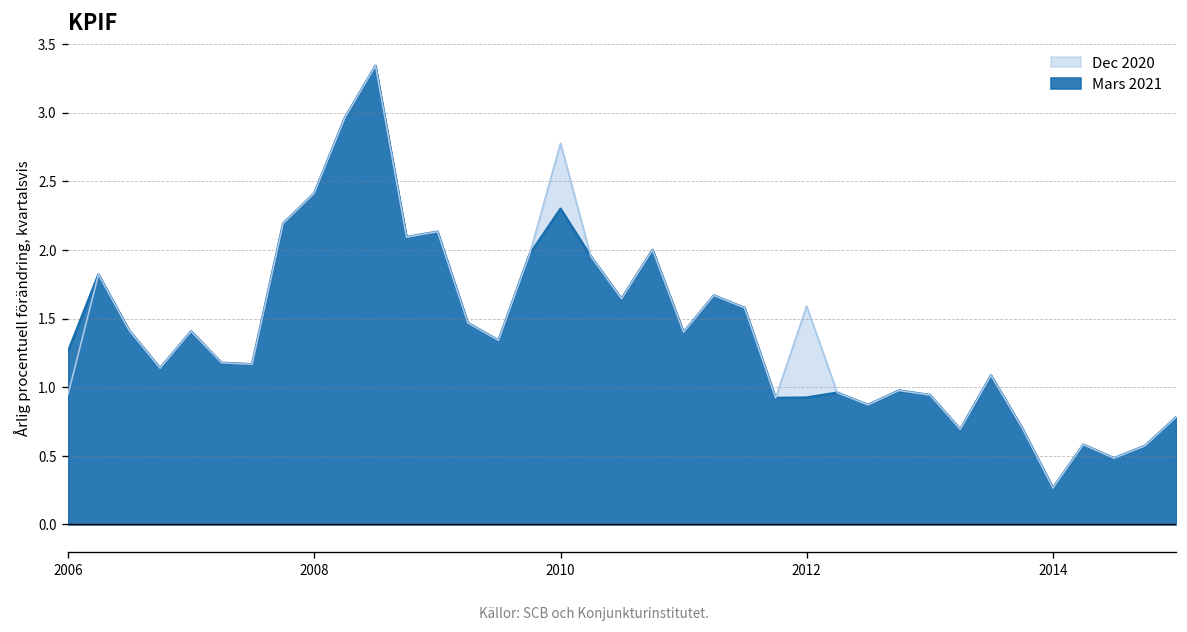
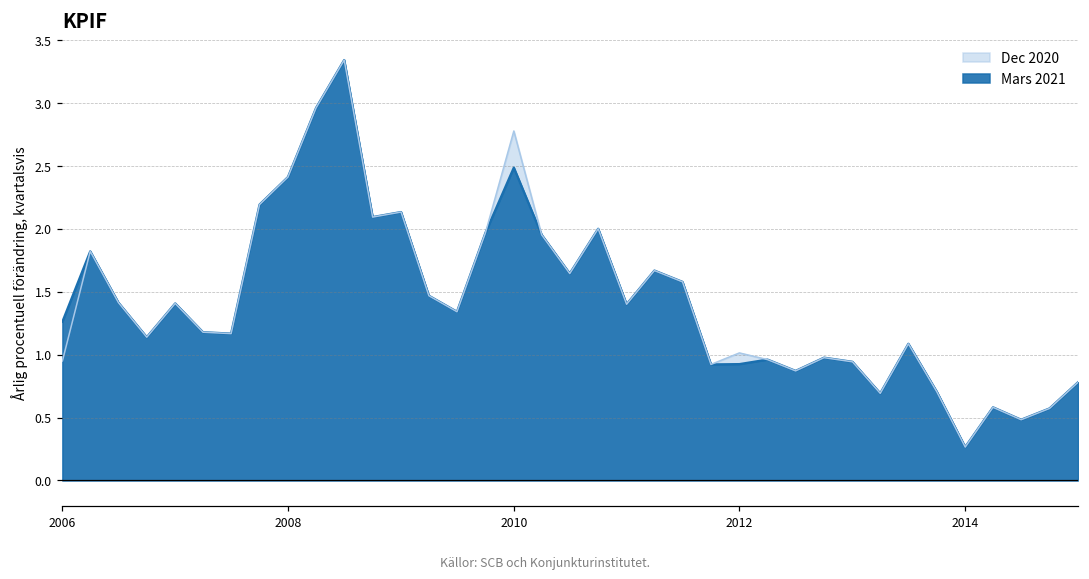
  {
    "Dec 2020": {
      "2006": 0.95,
      "2010": 2.78,
-     "2012": 1.59
+     "2012": 1.01
    },
    "Mars 2021": {
      "2006": 1.26,
-     "2010": 2.30,
+     "2010": 2.49,
      "2012": 0.92
    }
  }
